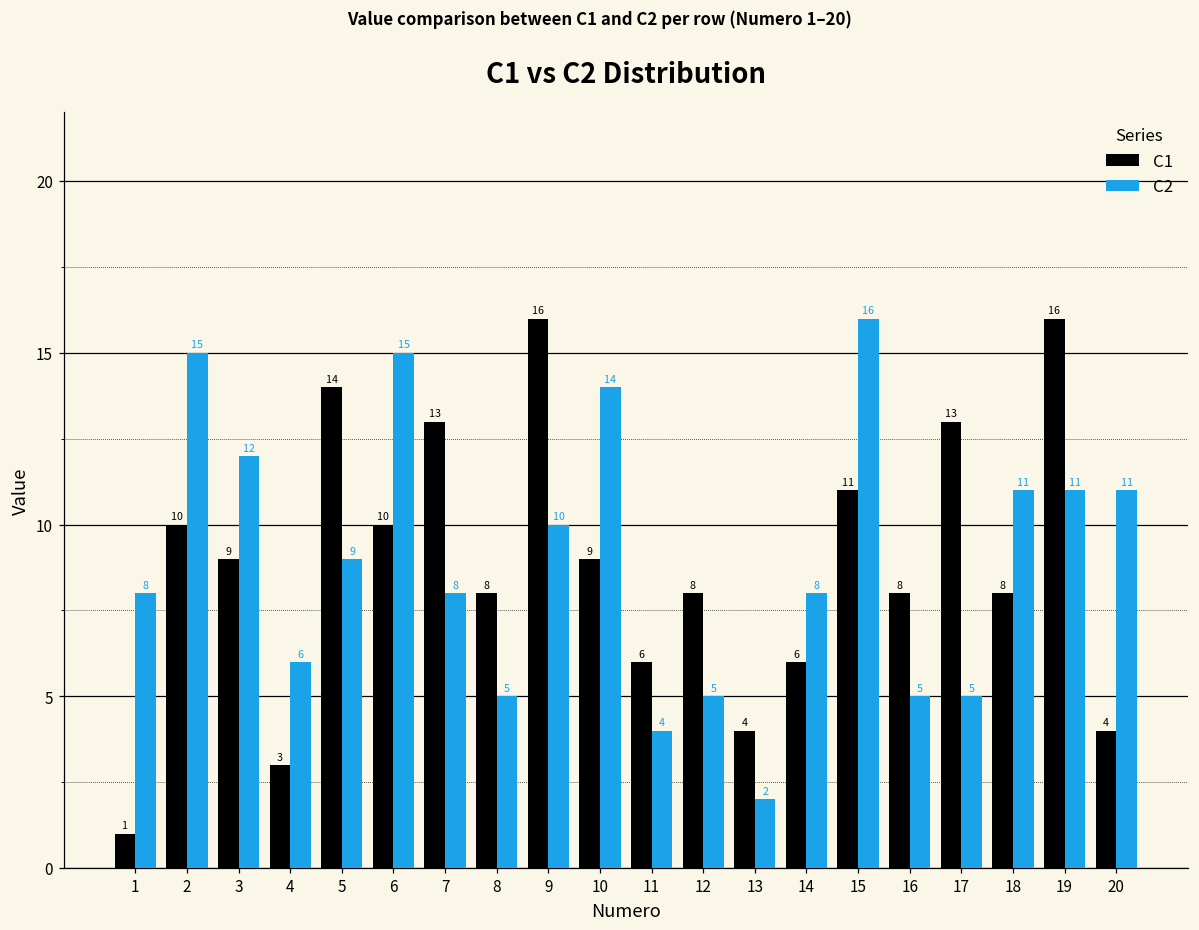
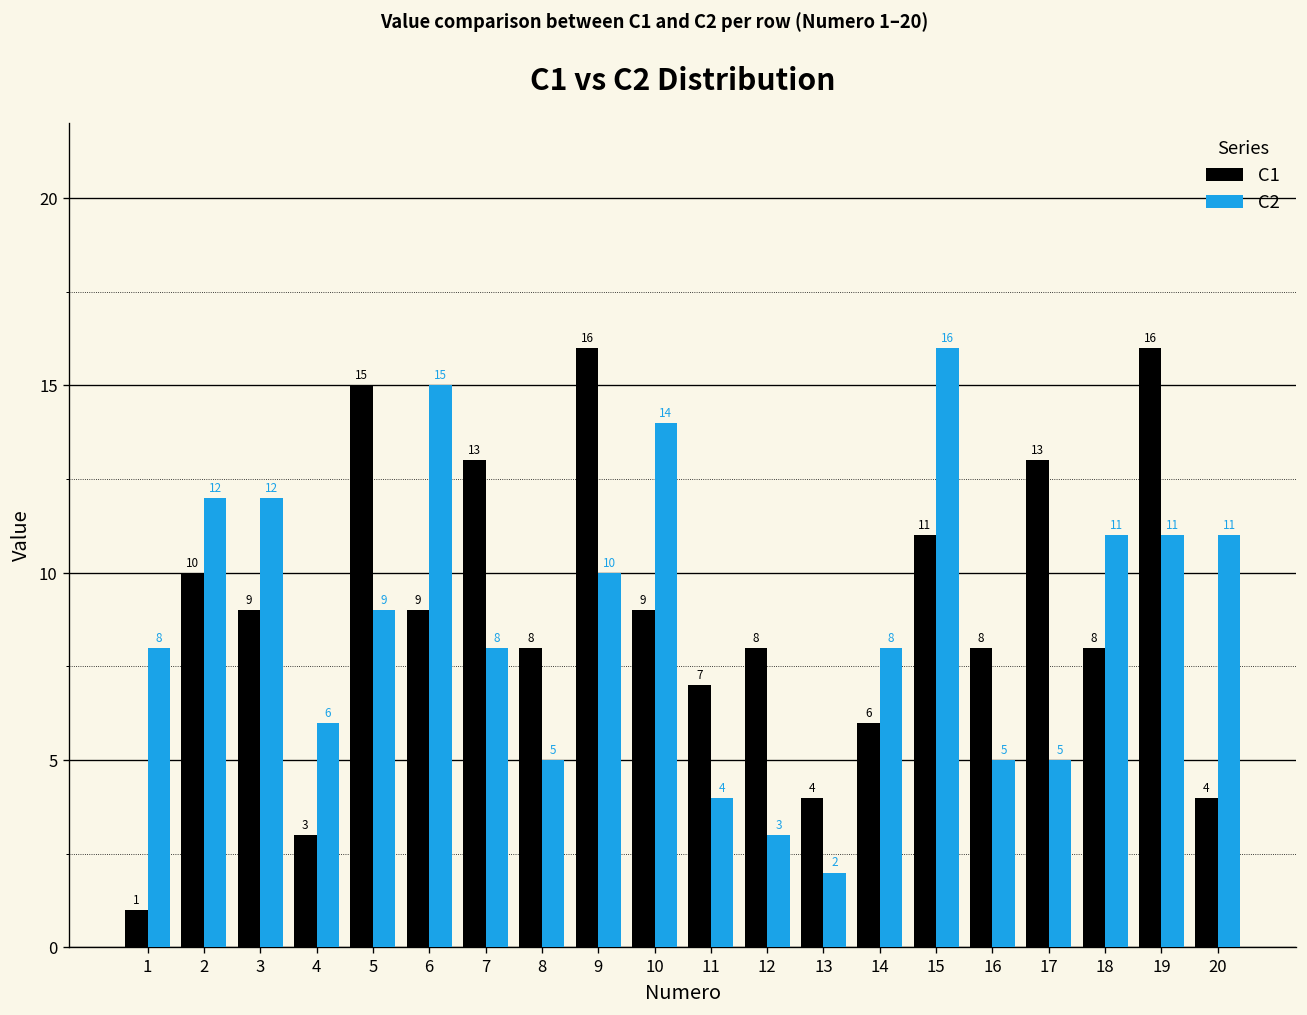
  {
    "C1": {
      "1": 1,
      "2": 10,
      "3": 9,
      "4": 3,
-     "5": 14,
-     "6": 10,
+     "5": 15,
+     "6": 9,
      "7": 13,
      "8": 8,
      "9": 16,
      "10": 9,
-     "11": 6,
+     "11": 7,
      "12": 8,
      "13": 4,
      "14": 6,
      "15": 11,
      "16": 8,
      "17": 13,
      "18": 8,
      "19": 16,
      "20": 4
    },
    "C2": {
      "1": 8,
-     "2": 15,
+     "2": 12,
      "3": 12,
      "4": 6,
      "5": 9,
      "6": 15,
      "7": 8,
      "8": 5,
      "9": 10,
      "10": 14,
      "11": 4,
-     "12": 5,
+     "12": 3,
      "13": 2,
      "14": 8,
      "15": 16,
      "16": 5,
      "17": 5,
      "18": 11,
      "19": 11,
      "20": 11
    }
  }
